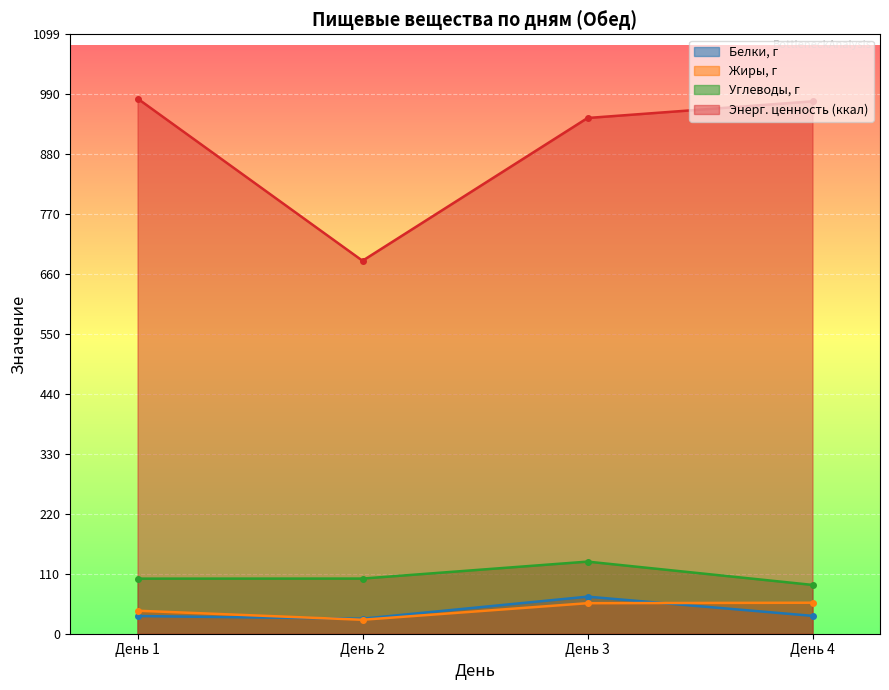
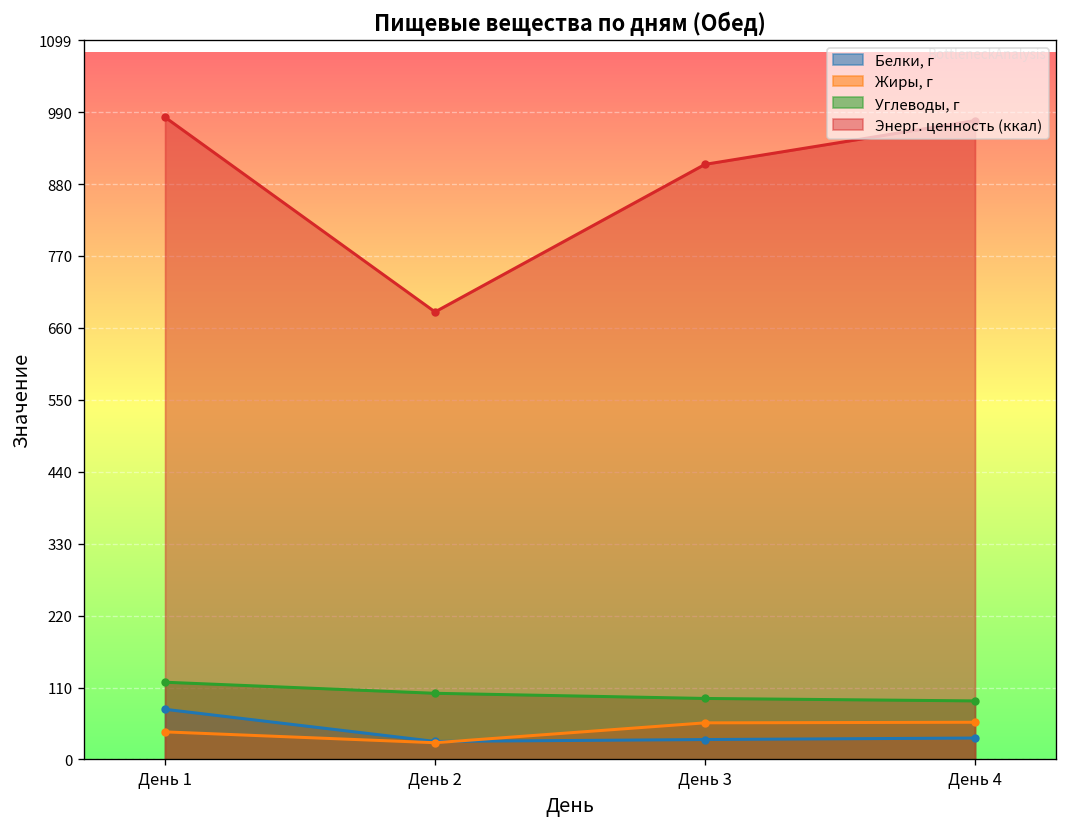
  {
    "Белки, г": {
-     "День 1": 30,
-     "День 3": 70,
+     "День 1": 80,
+     "День 3": 30,
      "День 4": 30
    },
    "Жиры, г": {
      "День 1": 40,
      "День 3": 60,
      "День 4": 60
    },
    "Углеводы, г": {
-     "День 1": 100,
+     "День 1": 120,
      "День 2": 100,
-     "День 3": 130,
+     "День 3": 90,
      "День 4": 90
    },
    "Энерг. ценность (ккал)": {
      "День 1": 980,
      "День 2": 680,
-     "День 3": 950
+     "День 3": 910
    }
  }
